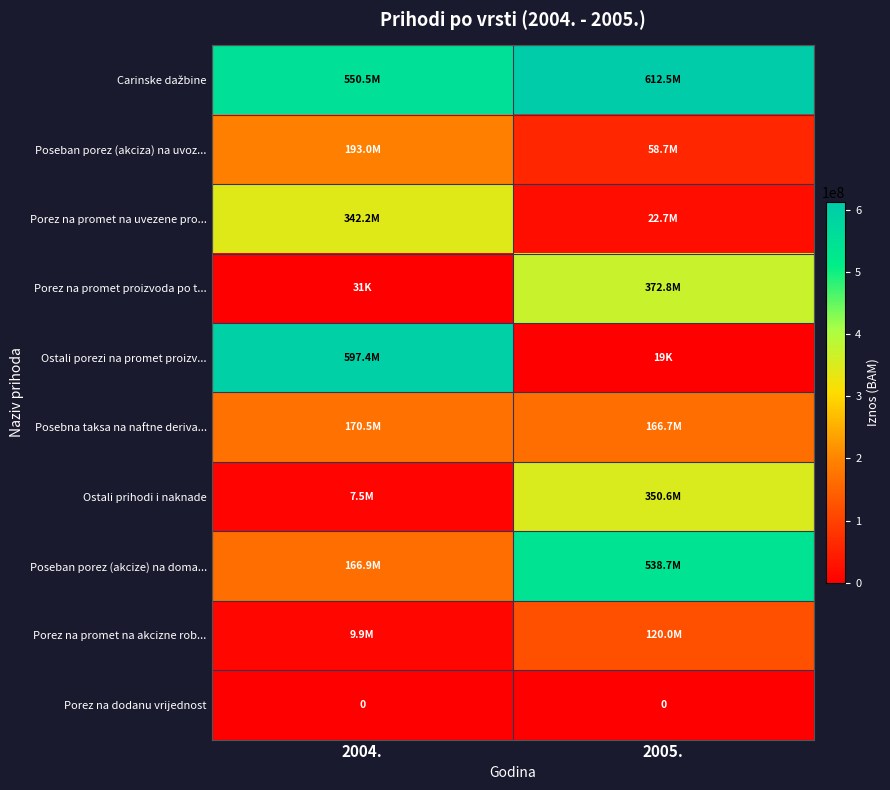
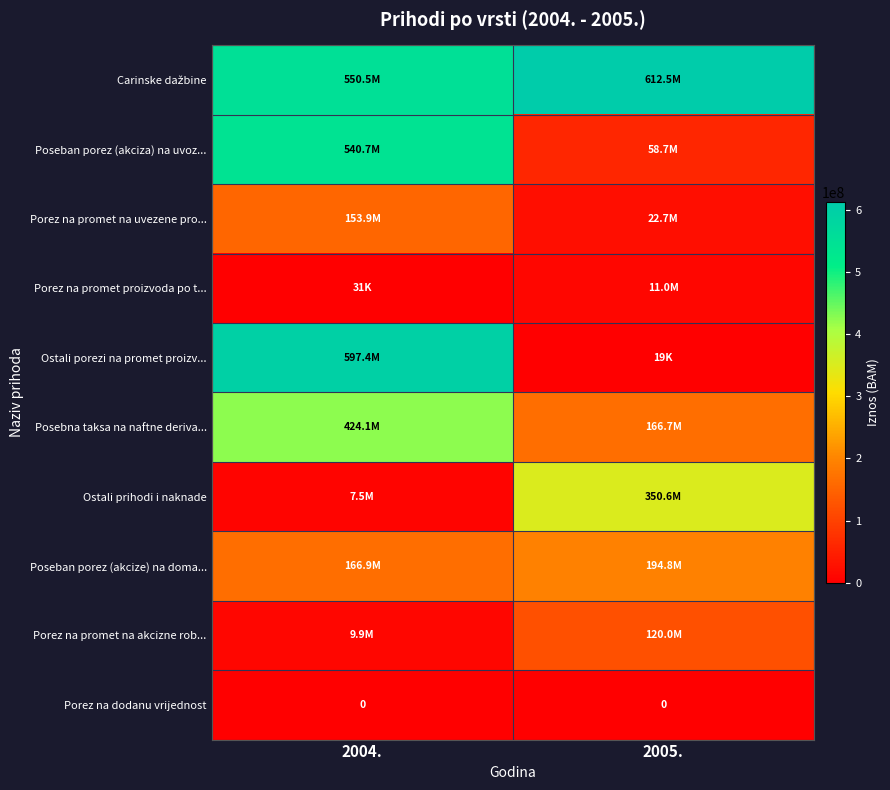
  {
    "Carinske dažbine": {
      "2004.": "550.5M",
      "2005.": "612.5M"
    },
    "Poseban porez (akciza) na uvoz...": {
-     "2004.": "193.0M",
+     "2004.": "540.7M",
      "2005.": "58.7M"
    },
    "Porez na promet na uvezene pro...": {
-     "2004.": "342.2M",
+     "2004.": "153.9M",
      "2005.": "22.7M"
    },
    "Porez na promet proizvoda po t...": {
      "2004.": "31K",
-     "2005.": "372.8M"
+     "2005.": "11.0M"
    },
    "Ostali porezi na promet proizv...": {
      "2004.": "597.4M",
      "2005.": "19K"
    },
    "Posebna taksa na naftne deriva...": {
-     "2004.": "170.5M",
+     "2004.": "424.1M",
      "2005.": "166.7M"
    },
    "Ostali prihodi i naknade": {
      "2004.": "7.5M",
      "2005.": "350.6M"
    },
    "Poseban porez (akcize) na doma...": {
      "2004.": "166.9M",
-     "2005.": "538.7M"
+     "2005.": "194.8M"
    },
    "Porez na promet na akcizne rob...": {
      "2004.": "9.9M",
      "2005.": "120.0M"
    },
    "Porez na dodanu vrijednost": {
      "2004.": "0",
      "2005.": "0"
    }
  }
